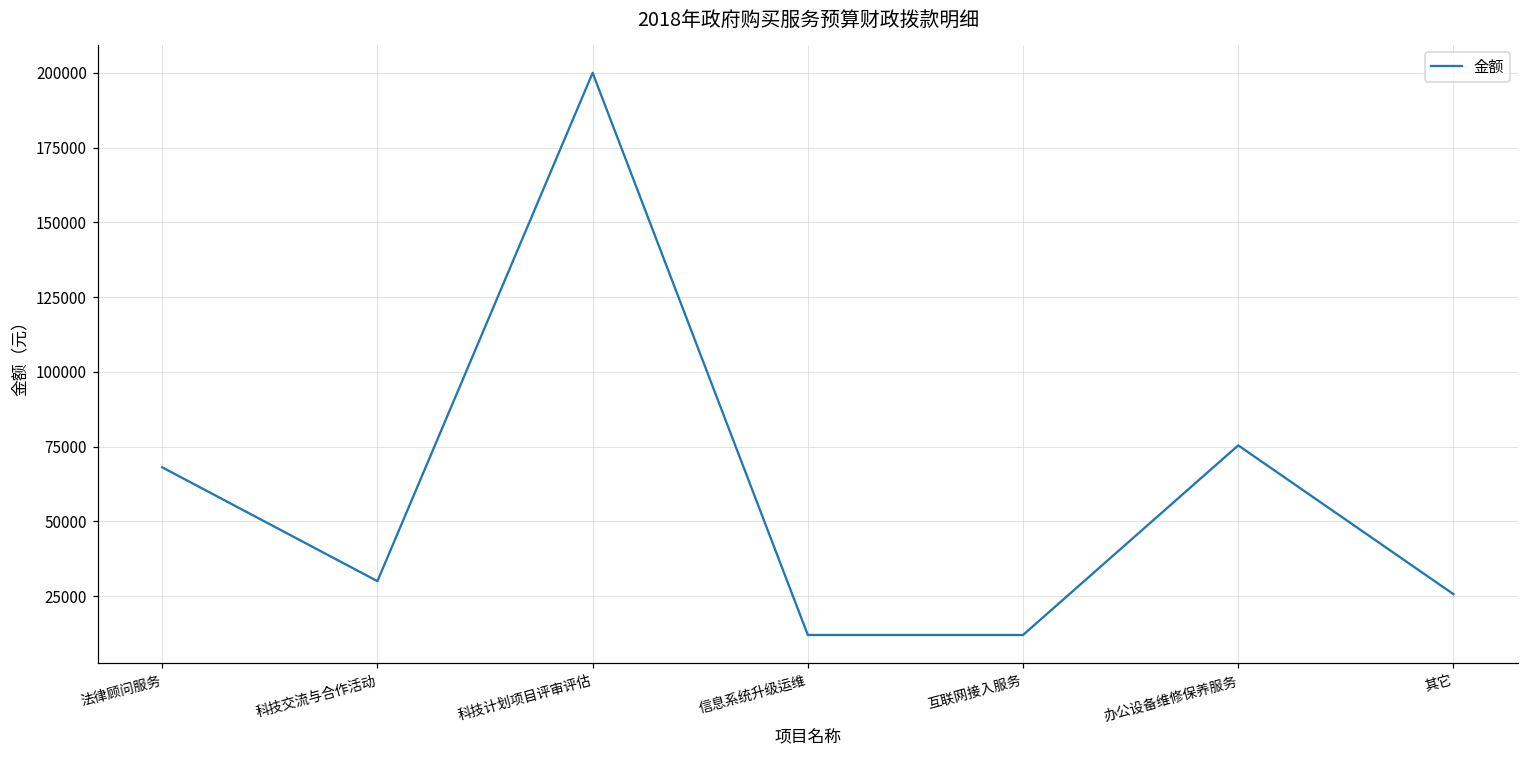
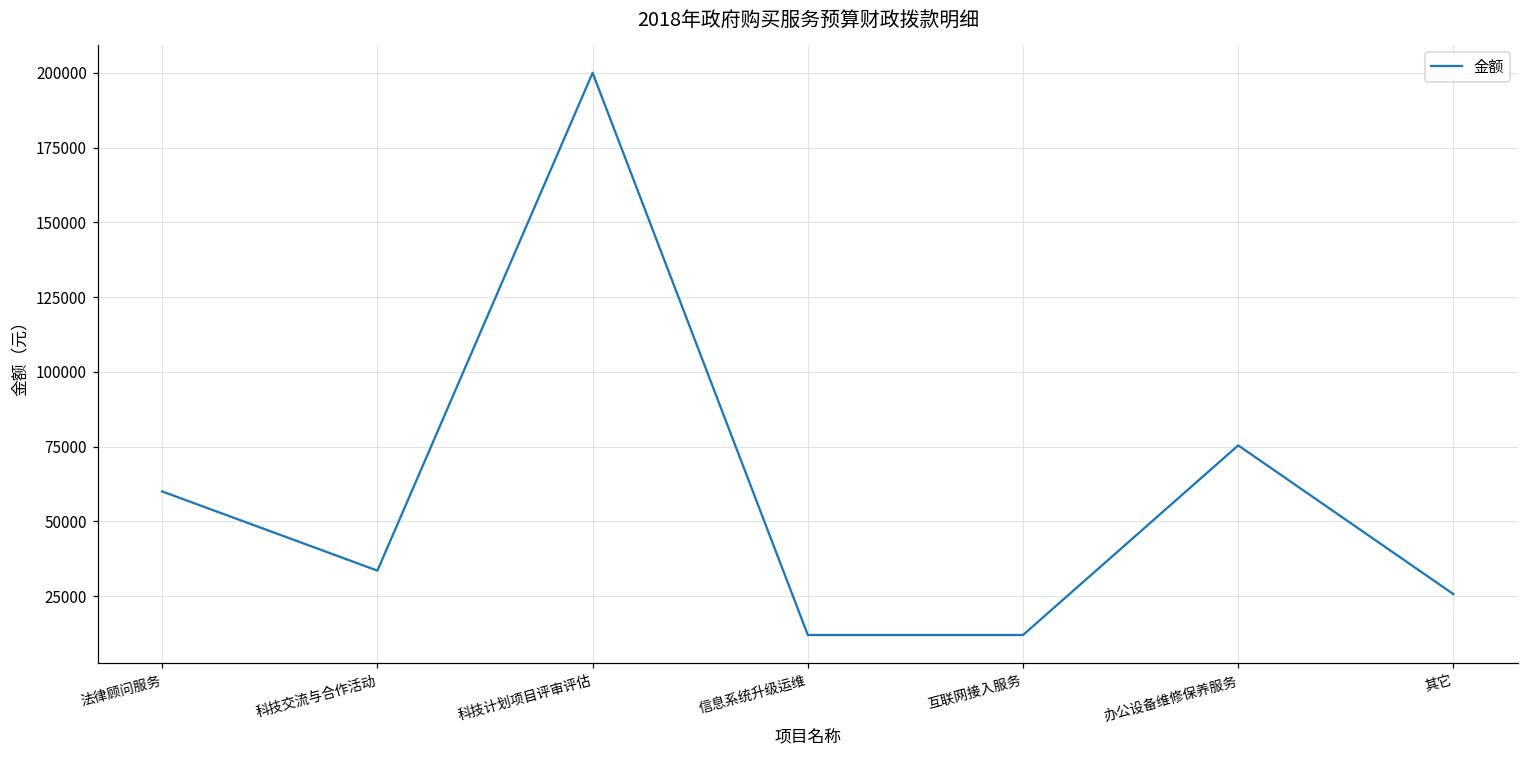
  {
-   "法律顾问服务": 68000,
-   "科技交流与合作活动": 30000,
+   "法律顾问服务": 60000,
+   "科技交流与合作活动": 34000,
    "科技计划项目评审评估": 200000,
    "信息系统升级运维": 12000,
    "互联网接入服务": 12000,
    "办公设备维修保养服务": 75000,
    "其它": 26000
  }
